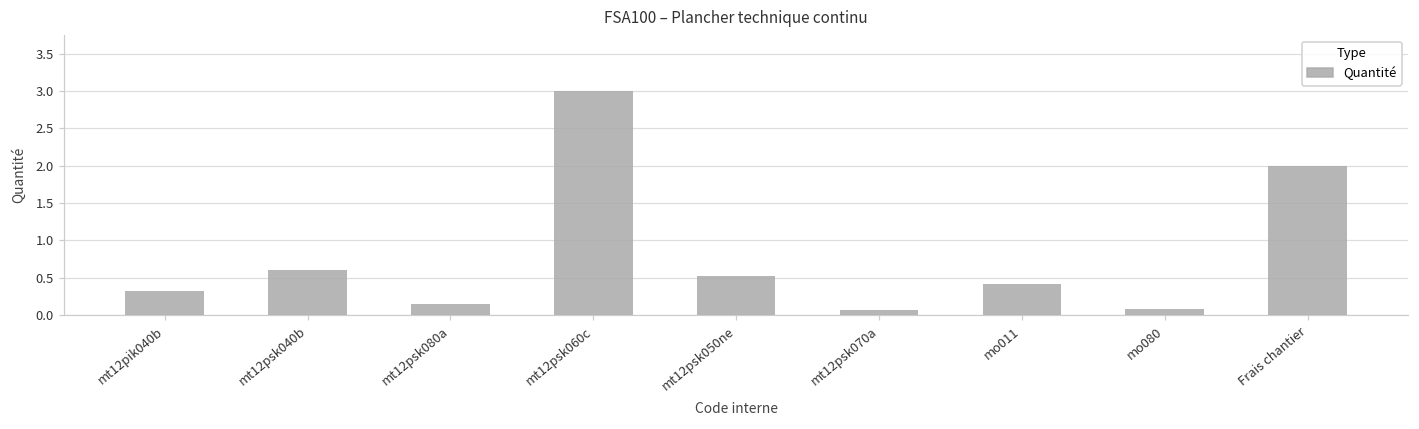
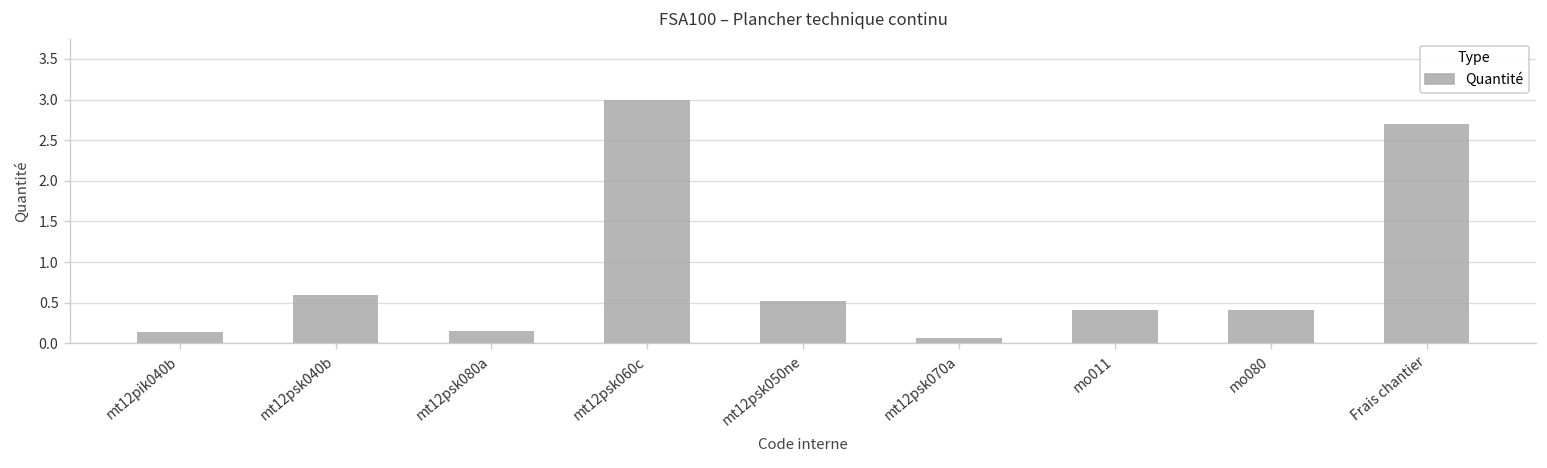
  {
-   "mt12pik040b": 0.3,
+   "mt12pik040b": 0.1,
    "mt12psk040b": 0.6,
    "mt12psk080a": 0.2,
    "mt12psk060c": 3.0,
    "mt12psk050ne": 0.5,
    "mt12psk070a": 0.1,
    "mo011": 0.4,
-   "mo080": 0.1,
-   "Frais chantier": 2.0
+   "mo080": 0.4,
+   "Frais chantier": 2.7
  }
